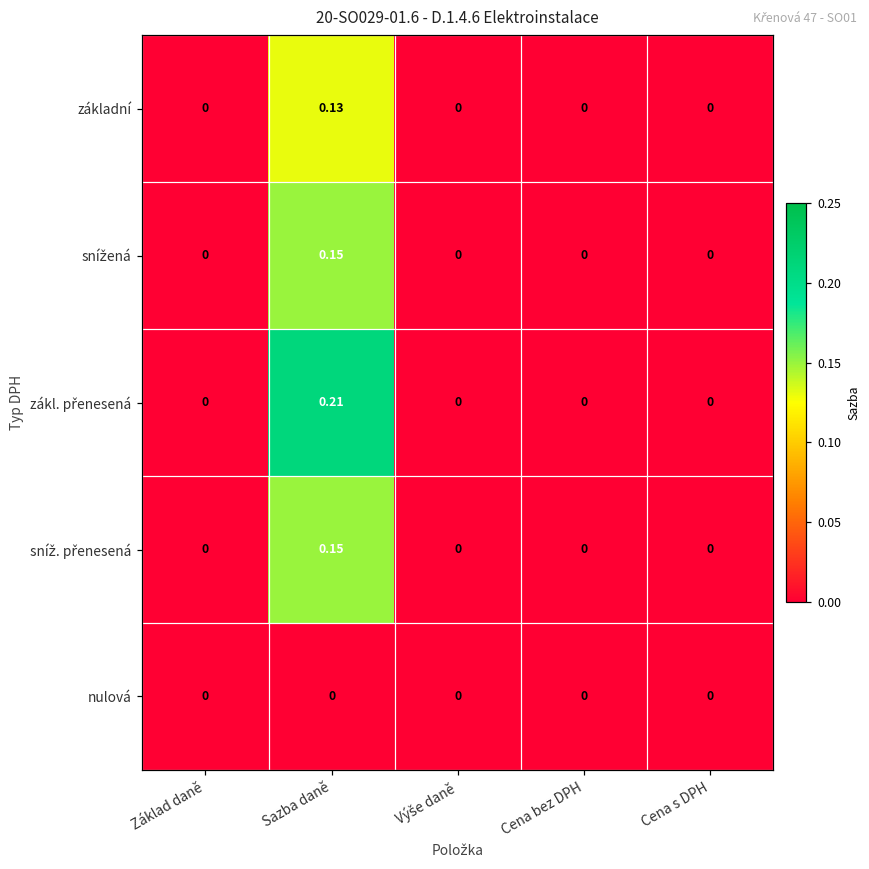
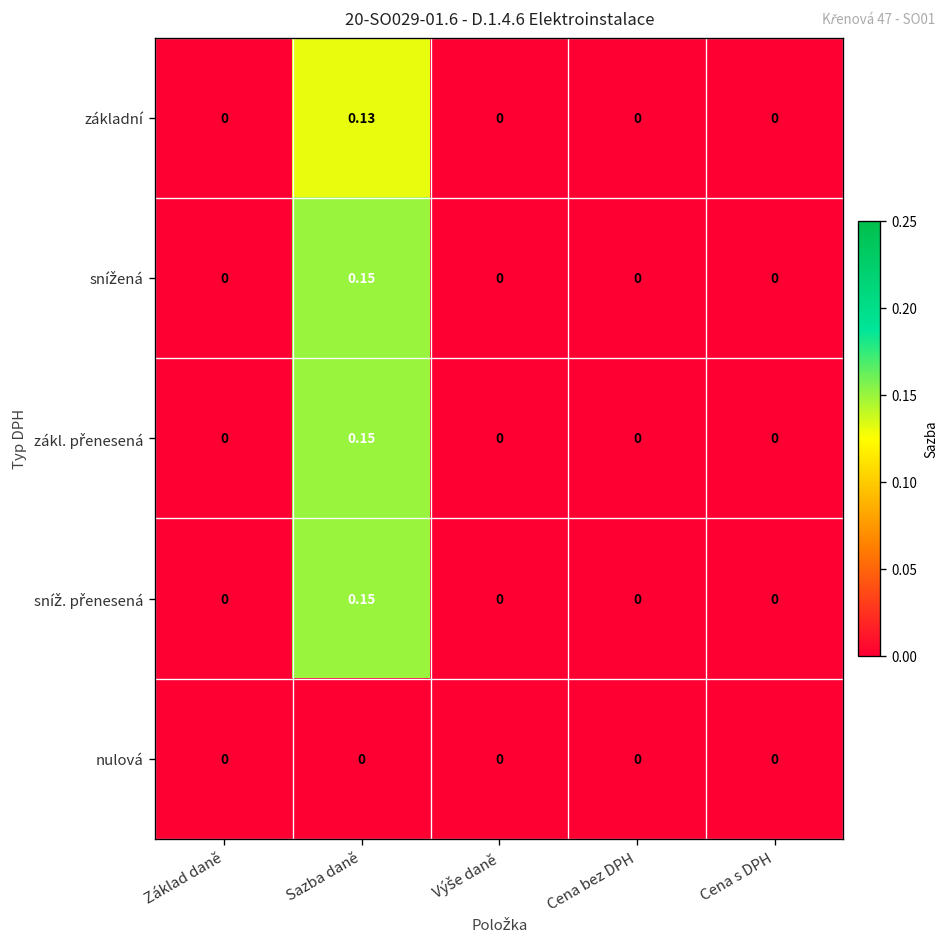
  {
    "základní": {
      "Základ daně": 0,
      "Sazba daně": 0.13,
      "Výše daně": 0,
      "Cena bez DPH": 0,
      "Cena s DPH": 0
    },
    "snížená": {
      "Základ daně": 0,
      "Sazba daně": 0.15,
      "Výše daně": 0,
      "Cena bez DPH": 0,
      "Cena s DPH": 0
    },
    "zákl. přenesená": {
      "Základ daně": 0,
-     "Sazba daně": 0.21,
+     "Sazba daně": 0.15,
      "Výše daně": 0,
      "Cena bez DPH": 0,
      "Cena s DPH": 0
    },
    "sníž. přenesená": {
      "Základ daně": 0,
      "Sazba daně": 0.15,
      "Výše daně": 0,
      "Cena bez DPH": 0,
      "Cena s DPH": 0
    },
    "nulová": {
      "Základ daně": 0,
      "Sazba daně": 0,
      "Výše daně": 0,
      "Cena bez DPH": 0,
      "Cena s DPH": 0
    }
  }
